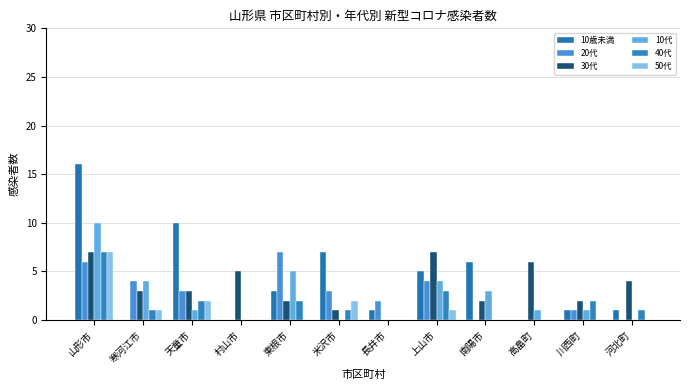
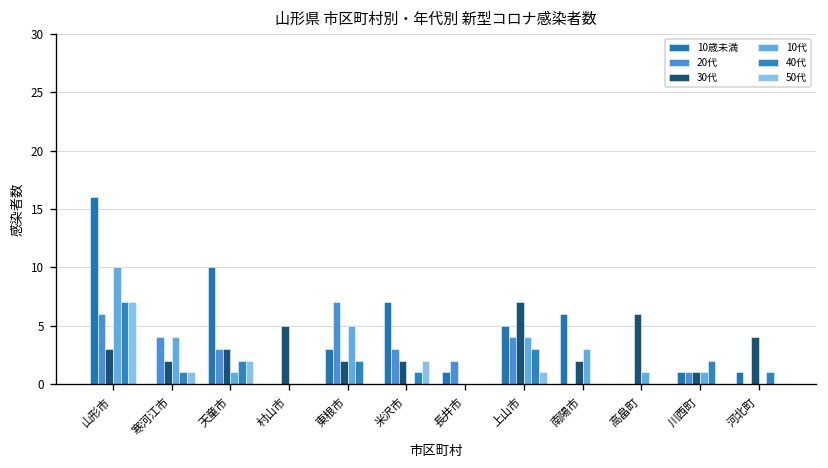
  {
    "30代": {
-     "山形市": 7,
-     "寒河江市": 3,
+     "山形市": 3,
+     "寒河江市": 2,
      "天童市": 3,
      "村山市": 5,
      "東根市": 2,
-     "米沢市": 1,
+     "米沢市": 2,
      "長井市": 0,
      "上山市": 7,
      "南陽市": 2,
      "高畠町": 6,
-     "川西町": 2,
+     "川西町": 1,
      "河北町": 4
    }
  }
